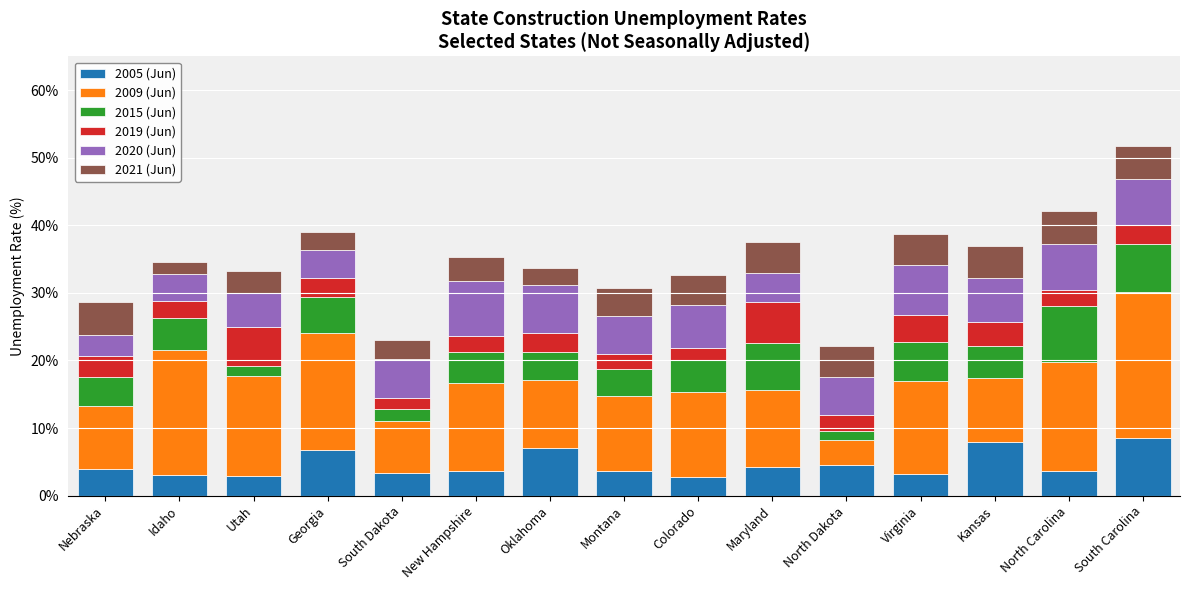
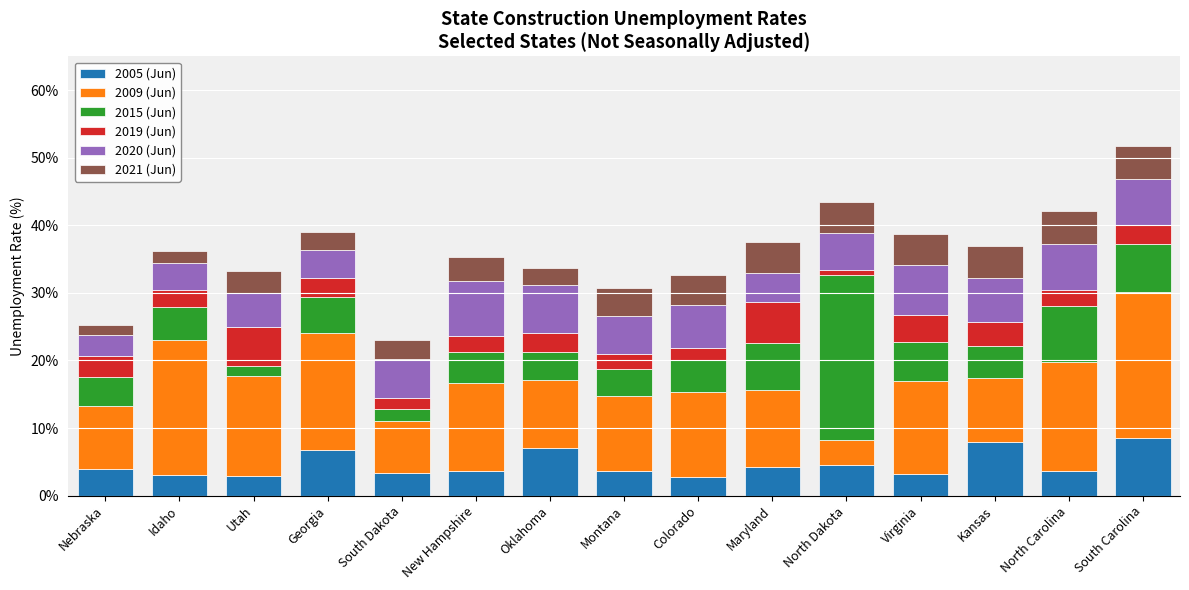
  {
    "2005 (Jun)": {
      "Nebraska": "4%",
      "Idaho": "3%",
      "Utah": "3%",
      "Georgia": "7%",
      "South Dakota": "3%",
      "New Hampshire": "4%",
      "Oklahoma": "7%",
      "Montana": "4%",
      "Colorado": "3%",
      "Maryland": "4%",
      "North Dakota": "5%",
      "Virginia": "3%",
      "Kansas": "8%",
      "North Carolina": "4%",
      "South Carolina": "9%"
    },
    "2009 (Jun)": {
      "Nebraska": "9%",
-     "Idaho": "19%",
+     "Idaho": "20%",
      "Utah": "15%",
      "Georgia": "17%",
      "South Dakota": "8%",
      "New Hampshire": "13%",
      "Oklahoma": "10%",
      "Montana": "11%",
      "Colorado": "13%",
      "Maryland": "11%",
      "North Dakota": "4%",
      "Virginia": "14%",
      "Kansas": "9%",
      "North Carolina": "16%",
      "South Carolina": "22%"
    },
    "2015 (Jun)": {
      "Nebraska": "4%",
      "Idaho": "5%",
      "Utah": "2%",
      "Georgia": "5%",
      "South Dakota": "2%",
      "New Hampshire": "5%",
      "Oklahoma": "4%",
      "Montana": "4%",
      "Colorado": "5%",
      "Maryland": "7%",
-     "North Dakota": "1%",
+     "North Dakota": "24%",
      "Virginia": "6%",
      "Kansas": "5%",
      "North Carolina": "8%",
      "South Carolina": "7%"
    },
    "2019 (Jun)": {
      "Nebraska": "3%",
      "Idaho": "3%",
      "Utah": "6%",
      "Georgia": "3%",
      "South Dakota": "2%",
      "New Hampshire": "2%",
      "Oklahoma": "3%",
      "Montana": "2%",
      "Colorado": "2%",
      "Maryland": "6%",
-     "North Dakota": "2%",
+     "North Dakota": "1%",
      "Virginia": "4%",
      "Kansas": "4%",
      "North Carolina": "2%",
      "South Carolina": "3%"
    },
    "2020 (Jun)": {
      "Nebraska": "3%",
      "Idaho": "4%",
      "Utah": "5%",
      "Georgia": "4%",
      "South Dakota": "6%",
      "New Hampshire": "8%",
      "Oklahoma": "7%",
      "Montana": "6%",
      "Colorado": "6%",
      "Maryland": "4%",
      "North Dakota": "6%",
      "Virginia": "7%",
      "Kansas": "7%",
      "North Carolina": "7%",
      "South Carolina": "7%"
    },
    "2021 (Jun)": {
-     "Nebraska": "5%",
+     "Nebraska": "1%",
      "Idaho": "2%",
      "Utah": "3%",
      "Georgia": "3%",
      "South Dakota": "3%",
      "New Hampshire": "4%",
      "Oklahoma": "3%",
      "Montana": "4%",
      "Colorado": "4%",
      "Maryland": "5%",
      "North Dakota": "5%",
      "Virginia": "5%",
      "Kansas": "5%",
      "North Carolina": "5%",
      "South Carolina": "5%"
    }
  }
